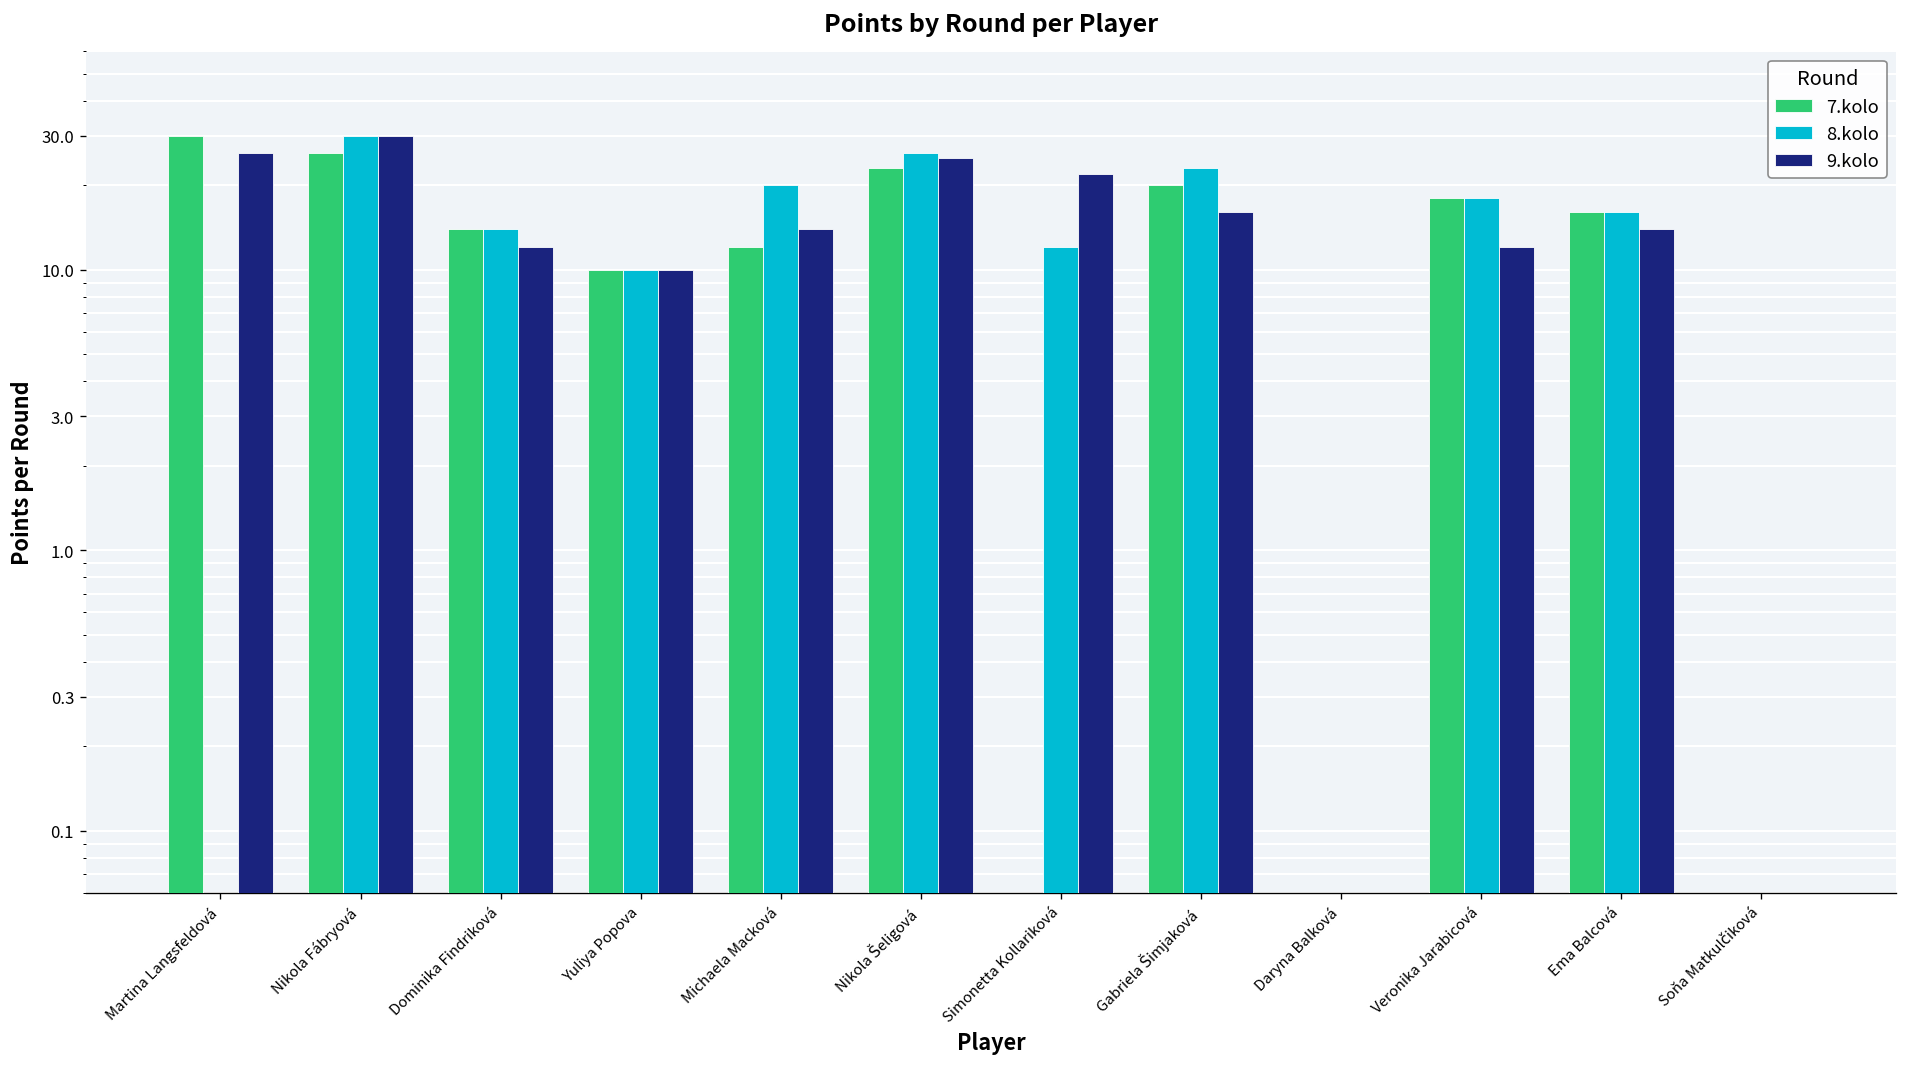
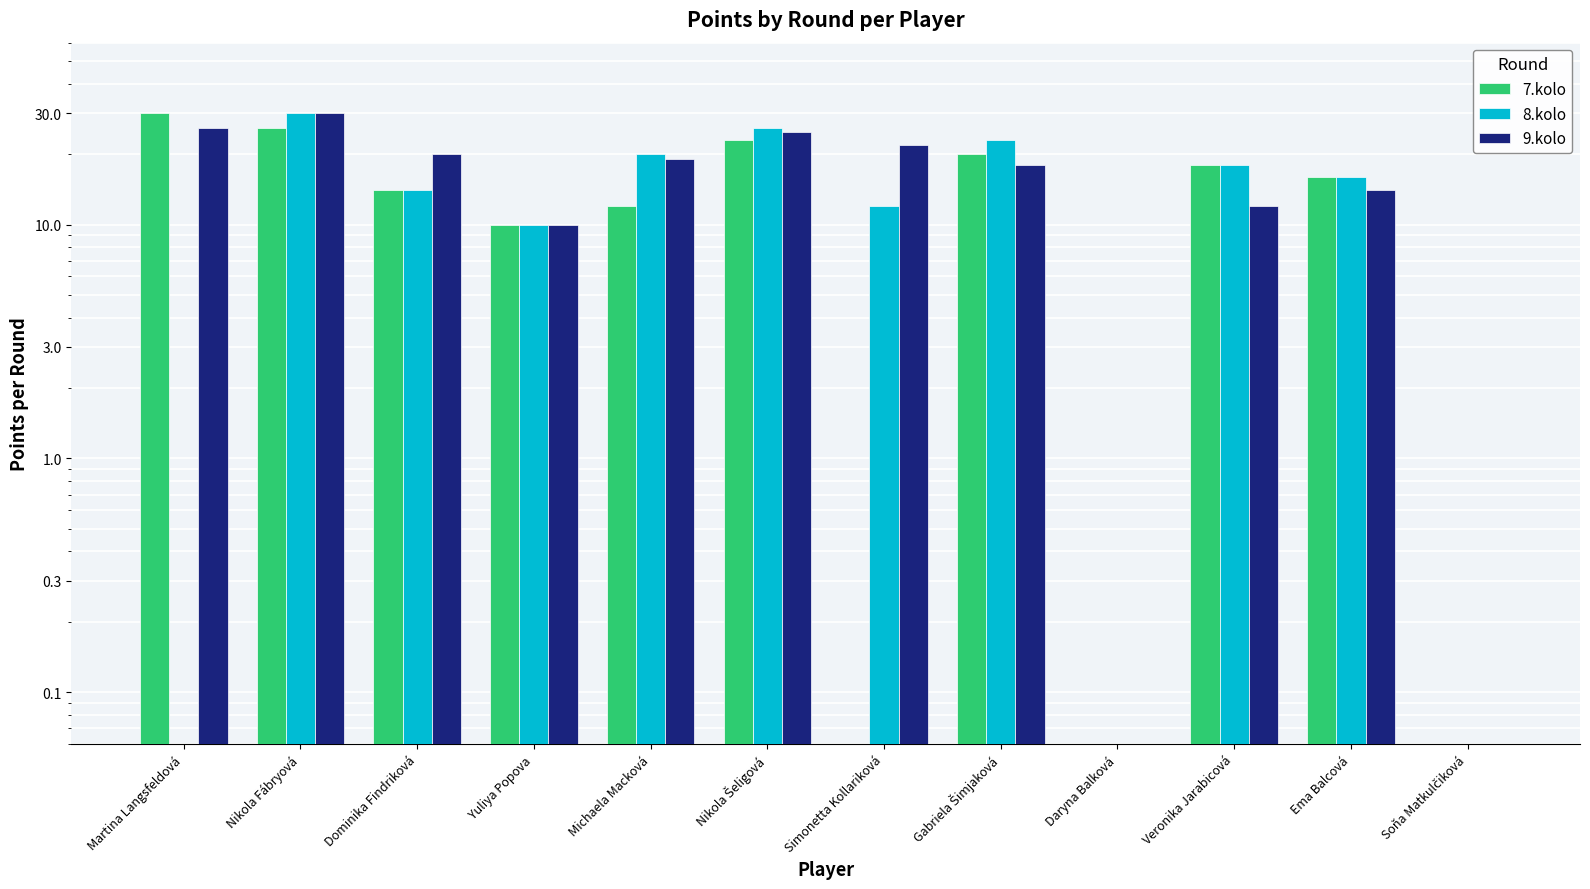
  {
    "7.kolo": {
      "Martina Langsfeldová": 30,
      "Nikola Fábryová": 26,
      "Dominika Findriková": 14,
      "Yuliya Popova": 10,
      "Michaela Macková": 12,
      "Nikola Šeligová": 23,
      "Simonetta Kollariková": 0.060,
      "Gabriela Šimjaková": 20,
      "Daryna Balková": 0.060,
      "Veronika Jarabicová": 18,
      "Ema Balcová": 16,
      "Soňa Matkulčiková": 0.060
    },
    "8.kolo": {
      "Martina Langsfeldová": 0.060,
      "Nikola Fábryová": 30,
      "Dominika Findriková": 14,
      "Yuliya Popova": 10,
      "Michaela Macková": 20,
      "Nikola Šeligová": 26,
      "Simonetta Kollariková": 12,
      "Gabriela Šimjaková": 23,
      "Daryna Balková": 0.060,
      "Veronika Jarabicová": 18,
      "Ema Balcová": 16,
      "Soňa Matkulčiková": 0.060
    },
    "9.kolo": {
      "Martina Langsfeldová": 26,
      "Nikola Fábryová": 30,
-     "Dominika Findriková": 12,
+     "Dominika Findriková": 20,
      "Yuliya Popova": 10,
-     "Michaela Macková": 14,
+     "Michaela Macková": 19,
      "Nikola Šeligová": 25,
      "Simonetta Kollariková": 22,
-     "Gabriela Šimjaková": 16,
+     "Gabriela Šimjaková": 18,
      "Daryna Balková": 0.060,
      "Veronika Jarabicová": 12,
      "Ema Balcová": 14,
      "Soňa Matkulčiková": 0.060
    }
  }
